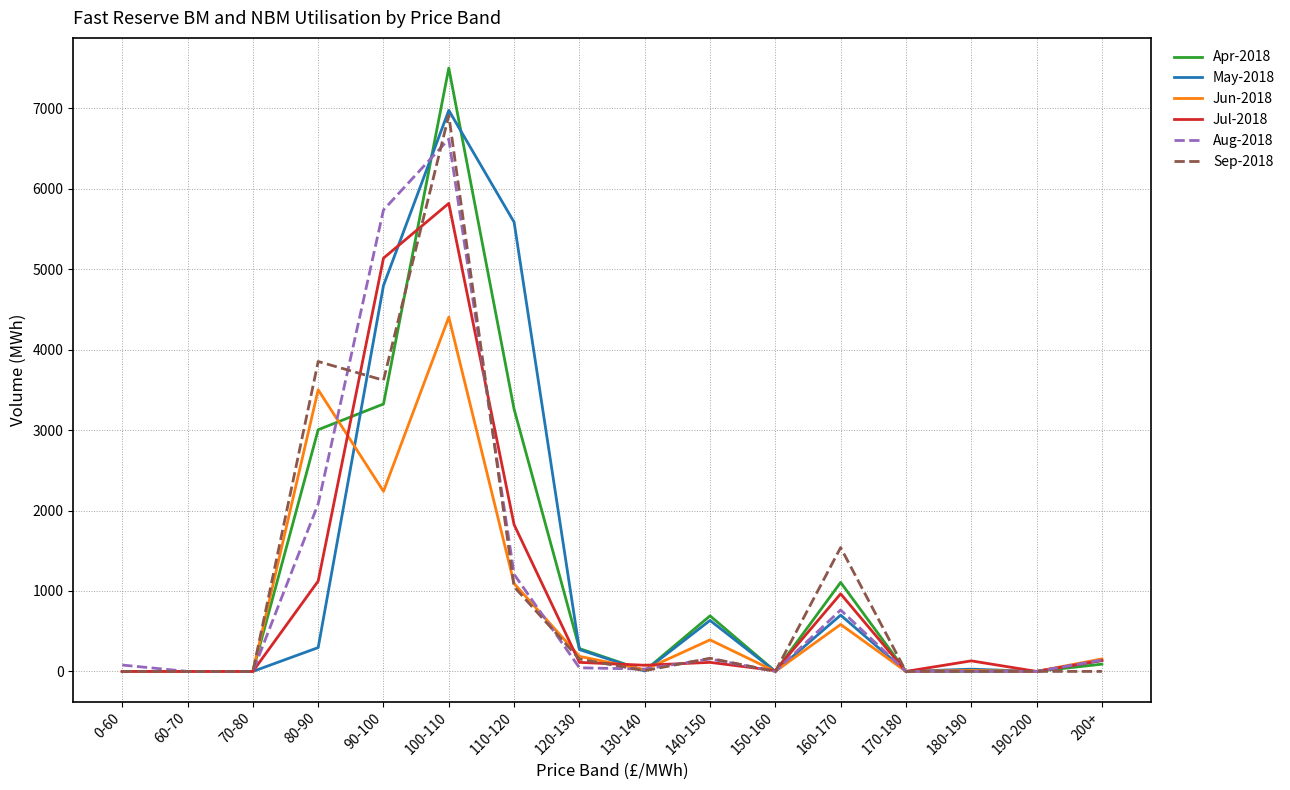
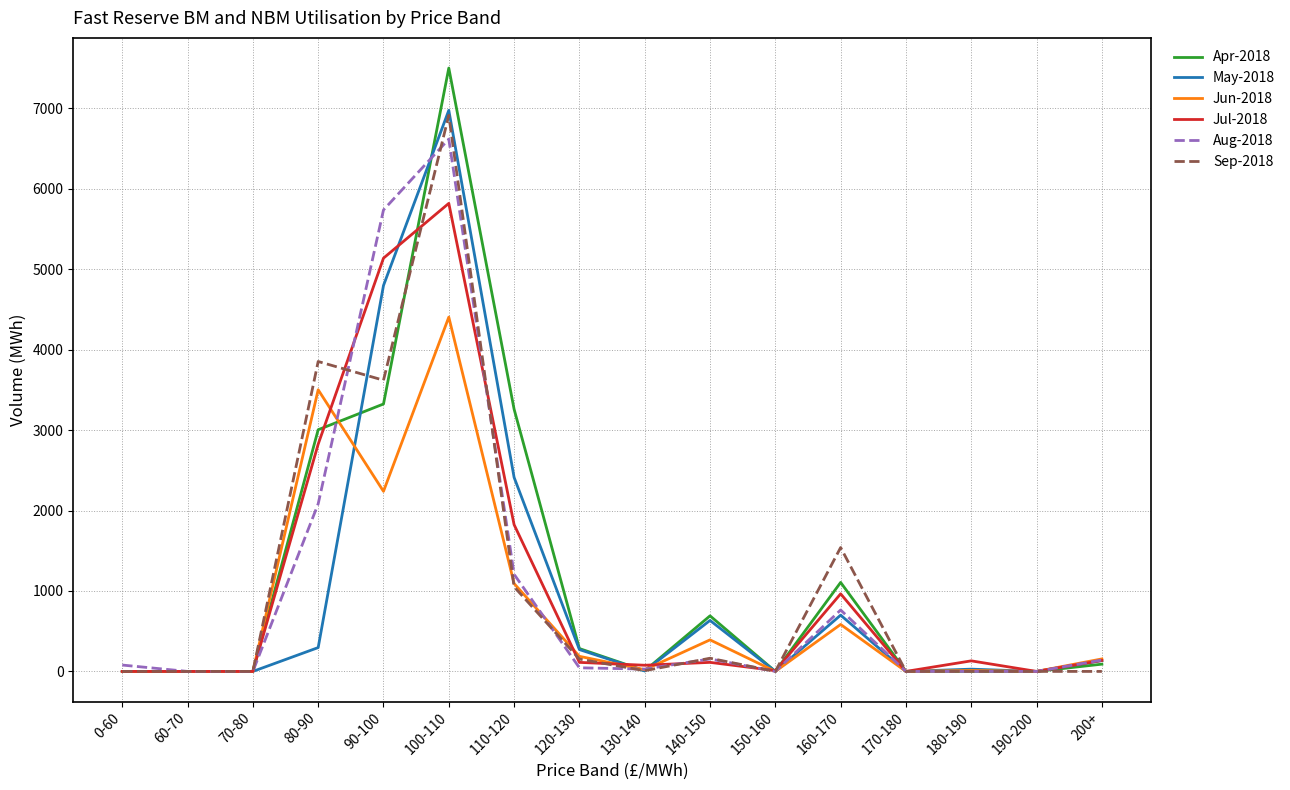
  {
    "Apr-2018": {
      "80-90": 3000,
      "90-100": 3300,
      "100-110": 7500,
      "110-120": 3300,
      "140-150": 700,
      "160-170": 1100,
      "200+": 100
    },
    "May-2018": {
      "80-90": 300,
      "90-100": 4800,
      "100-110": 7000,
-     "110-120": 5600,
+     "110-120": 2400,
      "140-150": 600,
      "160-170": 700
    },
    "Jun-2018": {
      "80-90": 3500,
      "90-100": 2200,
      "100-110": 4400,
      "110-120": 1100,
      "120-130": 200,
      "140-150": 400,
      "160-170": 600
    },
    "Jul-2018": {
-     "80-90": 1100,
+     "80-90": 2800,
      "90-100": 5100,
      "100-110": 5800,
      "110-120": 1800,
      "120-130": 100,
      "130-140": 100,
      "140-150": 100,
      "160-170": 1000,
      "180-190": 100
    },
    "Aug-2018": {
      "0-60": 100,
      "80-90": 2100,
      "90-100": 5700,
      "100-110": 6600,
      "110-120": 1200,
      "120-130": 0,
      "160-170": 800
    },
    "Sep-2018": {
      "80-90": 3900,
      "90-100": 3600,
      "100-110": 6900,
      "110-120": 1100,
      "120-130": 200,
      "160-170": 1500,
      "200+": 0
    }
  }
